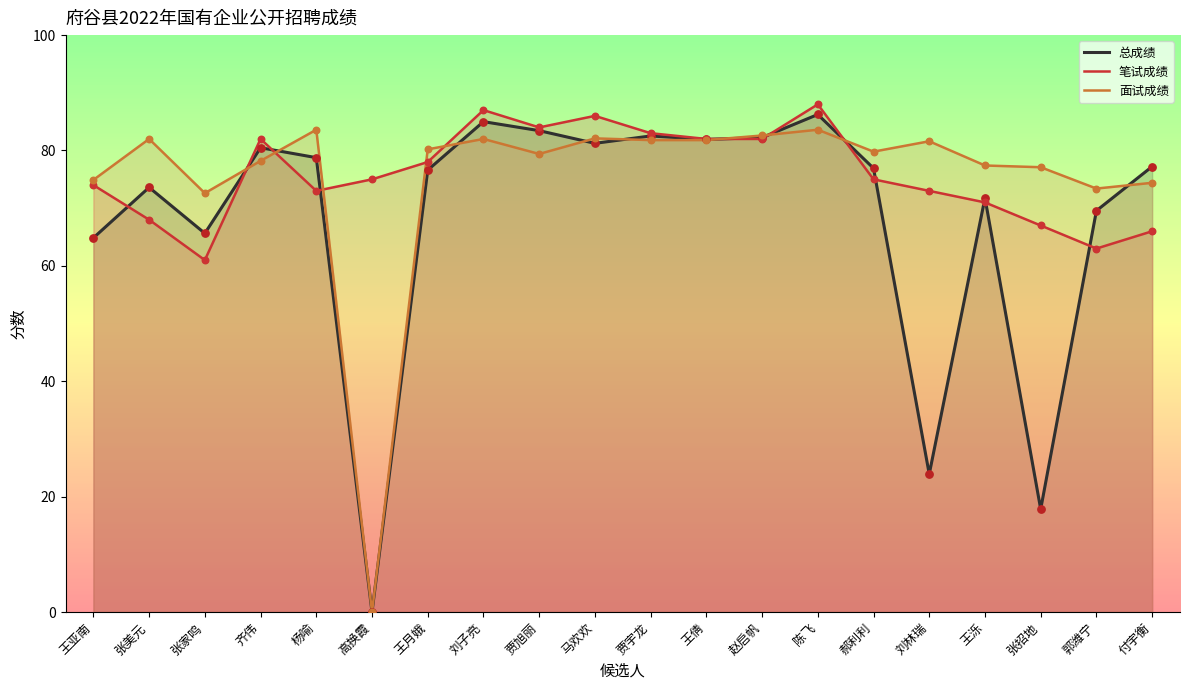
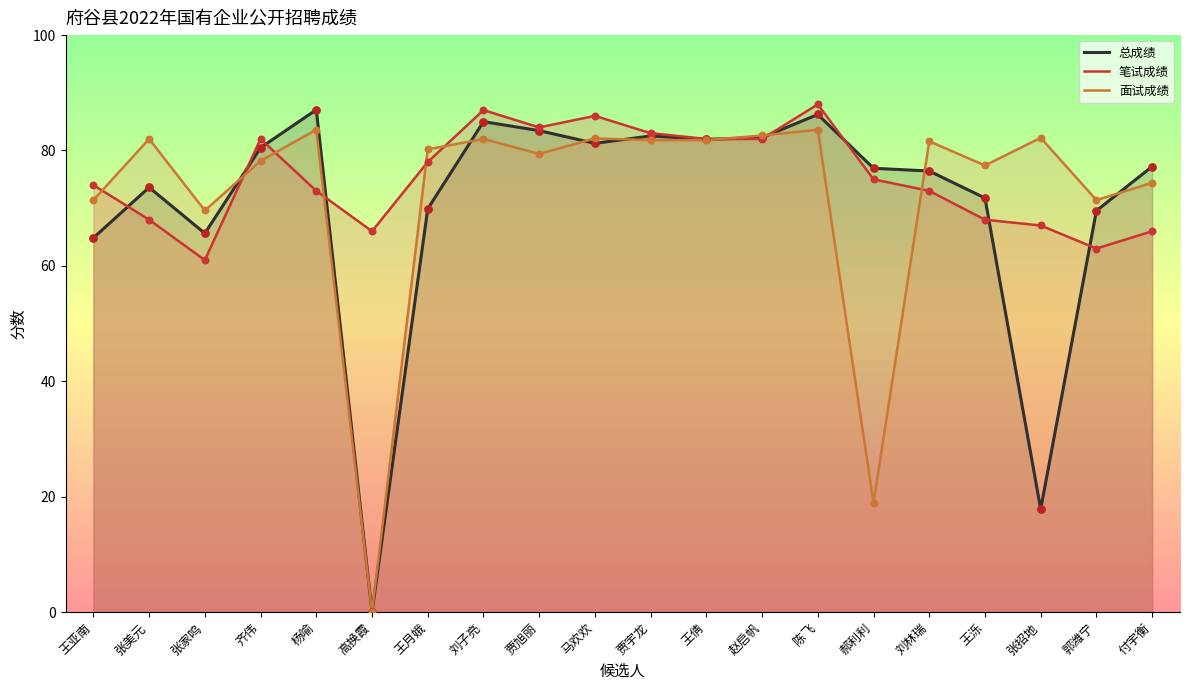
  {
    "总成绩": {
      "王亚南": 65,
      "张美元": 74,
      "张家鸣": 66,
      "齐伟": 80,
-     "杨喻": 79,
-     "王月娥": 77,
+     "杨喻": 87,
+     "王月娥": 70,
      "刘子亮": 85,
      "贾旭丽": 83,
      "马欢欢": 81,
      "贾宇龙": 83,
      "陈飞": 86,
      "郝利利": 77,
-     "刘林瑞": 24,
+     "刘林瑞": 76,
      "王泺": 72,
      "张招地": 18,
      "郭潍宁": 70,
      "付宇衡": 77
    },
    "笔试成绩": {
      "王亚南": 74,
      "张美元": 68,
      "张家鸣": 61,
      "齐伟": 82,
      "杨喻": 73,
-     "高换霞": 75,
+     "高换霞": 66,
      "王月娥": 78,
      "刘子亮": 87,
      "贾旭丽": 84,
      "马欢欢": 86,
      "贾宇龙": 83,
      "陈飞": 88,
      "郝利利": 75,
      "刘林瑞": 73,
-     "王泺": 71,
+     "王泺": 68,
      "张招地": 67,
      "郭潍宁": 63,
      "付宇衡": 66
    },
    "面试成绩": {
-     "王亚南": 75,
+     "王亚南": 71,
      "张美元": 82,
-     "张家鸣": 73,
+     "张家鸣": 70,
      "齐伟": 78,
      "杨喻": 84,
      "王月娥": 80,
      "刘子亮": 82,
      "贾旭丽": 79,
      "马欢欢": 82,
      "贾宇龙": 82,
      "陈飞": 84,
-     "郝利利": 80,
+     "郝利利": 19,
      "刘林瑞": 82,
      "王泺": 77,
-     "张招地": 77,
-     "郭潍宁": 73,
+     "张招地": 82,
+     "郭潍宁": 71,
      "付宇衡": 74
    }
  }
